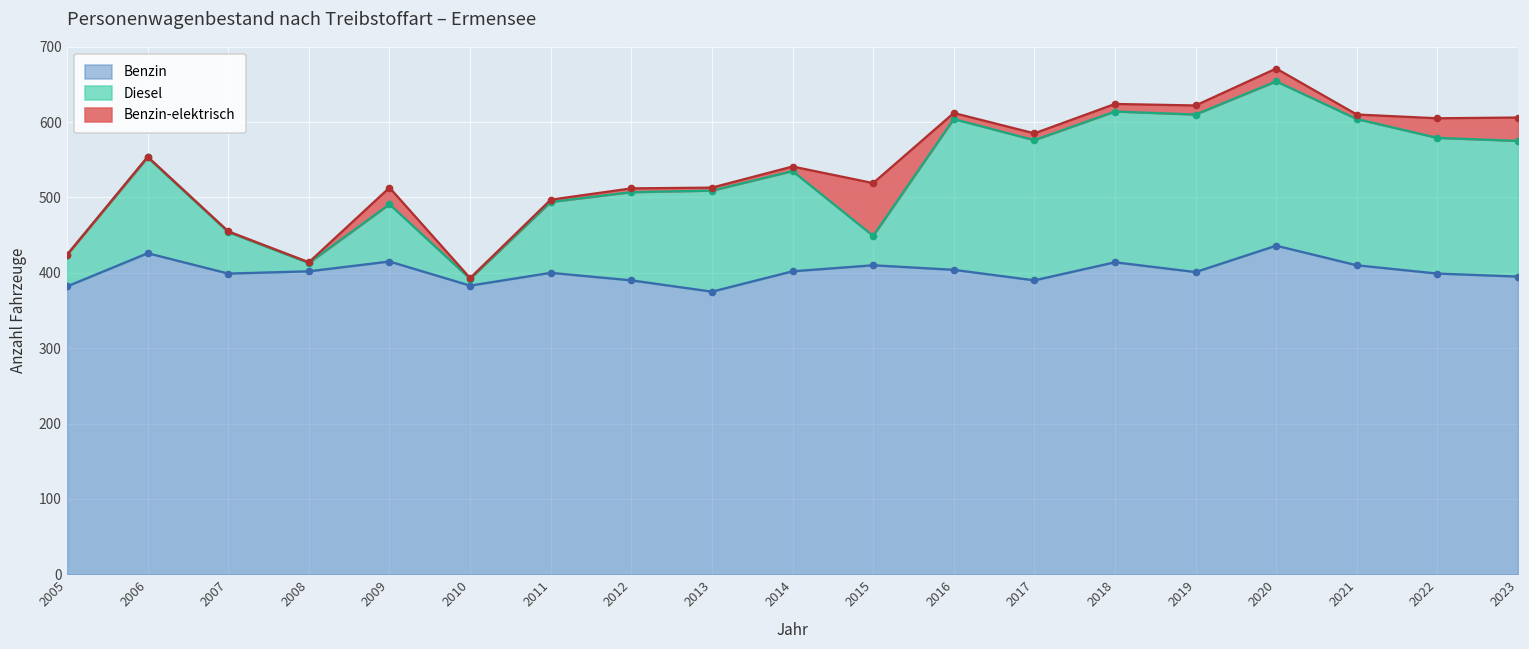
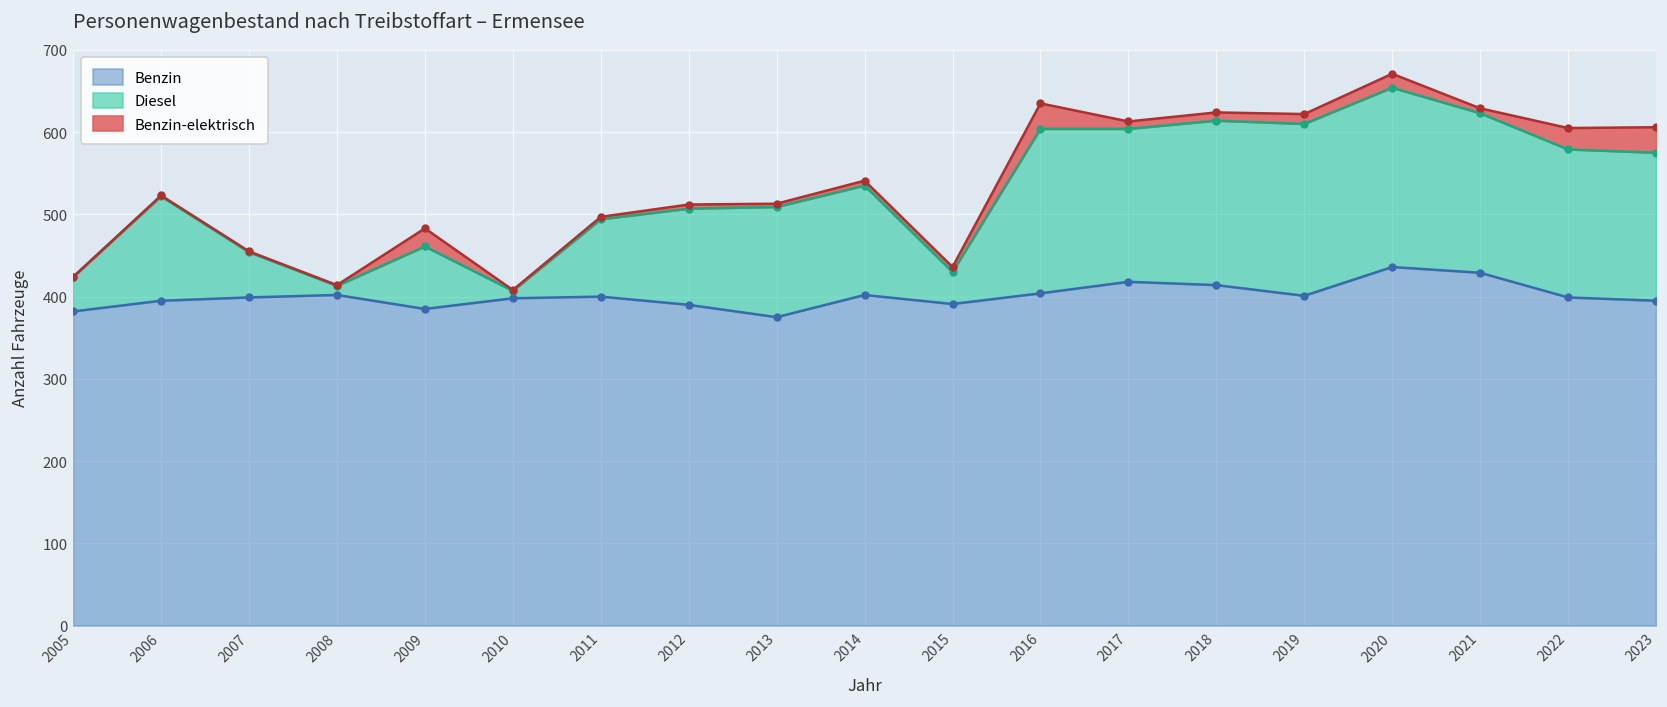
  {
    "Benzin": {
      "2005": 380,
-     "2006": 430,
+     "2006": 400,
      "2007": 400,
      "2008": 400,
-     "2009": 420,
-     "2010": 380,
+     "2009": 390,
+     "2010": 400,
      "2011": 400,
      "2012": 390,
      "2013": 380,
      "2014": 400,
-     "2015": 410,
+     "2015": 390,
      "2016": 400,
-     "2017": 390,
+     "2017": 420,
      "2018": 410,
      "2019": 400,
      "2020": 440,
-     "2021": 410,
+     "2021": 430,
      "2022": 400,
      "2023": 400
    },
    "Diesel": {
      "2009": 80,
      "2012": 120,
      "2013": 130,
      "2014": 130,
      "2015": 40,
      "2016": 200,
      "2017": 190,
      "2018": 200,
      "2019": 210,
      "2020": 220,
      "2021": 190,
      "2022": 180,
      "2023": 180
    },
    "Benzin-elektrisch": {
      "2009": 20,
      "2012": 10,
      "2013": 0,
      "2014": 10,
-     "2015": 70,
-     "2016": 10,
+     "2015": 10,
+     "2016": 30,
      "2017": 10,
      "2018": 10,
      "2019": 10,
      "2020": 20,
      "2021": 10,
      "2022": 30,
      "2023": 30
    }
  }
